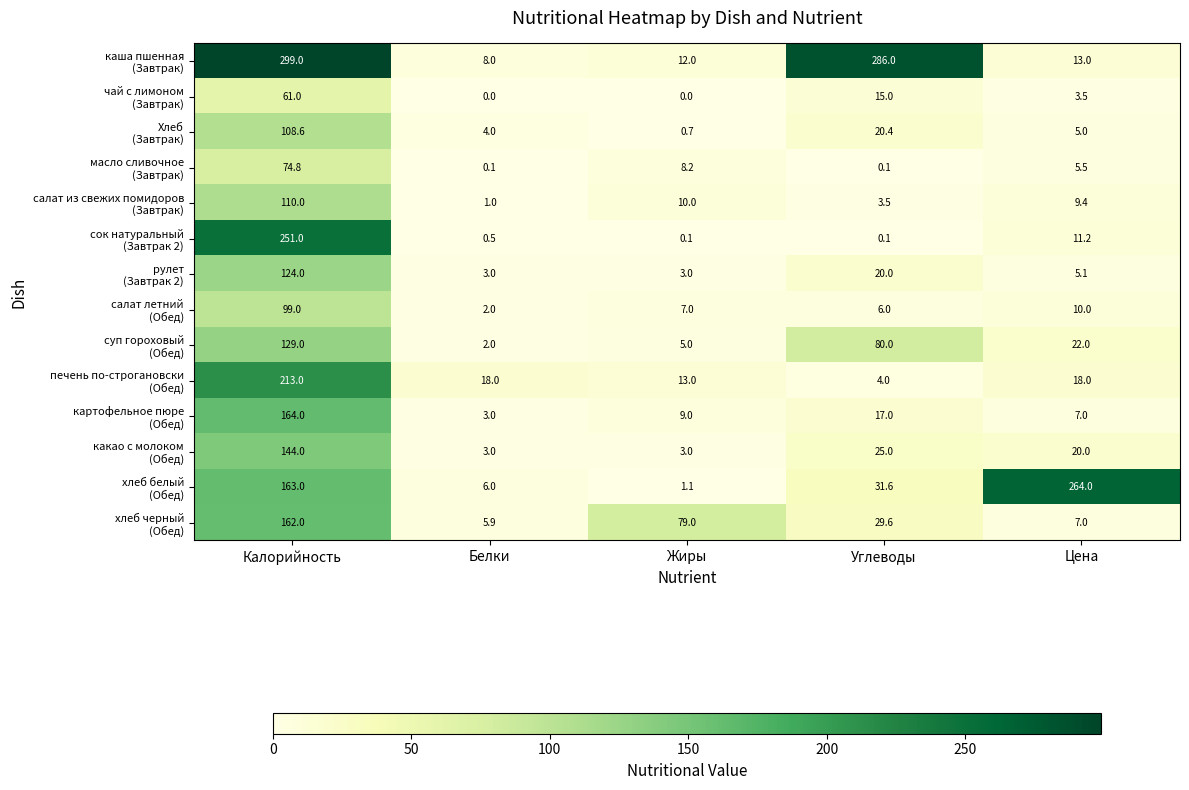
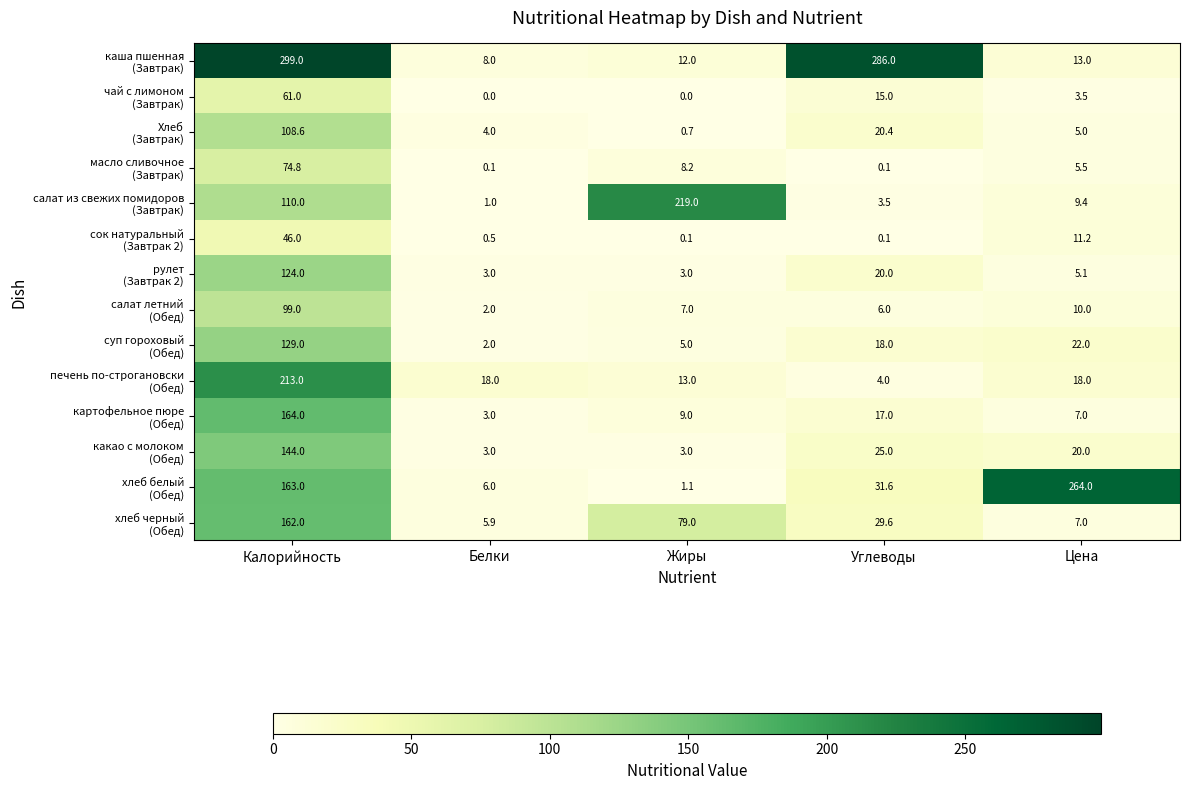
  {
    "каша пшенная (Завтрак)": {
      "Калорийность": 299.0,
      "Белки": 8.0,
      "Жиры": 12.0,
      "Углеводы": 286.0,
      "Цена": 13.0
    },
    "чай с лимоном (Завтрак)": {
      "Калорийность": 61.0,
      "Белки": 0.0,
      "Жиры": 0.0,
      "Углеводы": 15.0,
      "Цена": 3.5
    },
    "Хлеб (Завтрак)": {
      "Калорийность": 108.6,
      "Белки": 4.0,
      "Жиры": 0.7,
      "Углеводы": 20.4,
      "Цена": 5.0
    },
    "масло сливочное (Завтрак)": {
      "Калорийность": 74.8,
      "Белки": 0.1,
      "Жиры": 8.2,
      "Углеводы": 0.1,
      "Цена": 5.5
    },
    "салат из свежих помидоров (Завтрак)": {
      "Калорийность": 110.0,
      "Белки": 1.0,
-     "Жиры": 10.0,
+     "Жиры": 219.0,
      "Углеводы": 3.5,
      "Цена": 9.4
    },
    "сок натуральный (Завтрак 2)": {
-     "Калорийность": 251.0,
+     "Калорийность": 46.0,
      "Белки": 0.5,
      "Жиры": 0.1,
      "Углеводы": 0.1,
      "Цена": 11.2
    },
    "рулет (Завтрак 2)": {
      "Калорийность": 124.0,
      "Белки": 3.0,
      "Жиры": 3.0,
      "Углеводы": 20.0,
      "Цена": 5.1
    },
    "салат летний (Обед)": {
      "Калорийность": 99.0,
      "Белки": 2.0,
      "Жиры": 7.0,
      "Углеводы": 6.0,
      "Цена": 10.0
    },
    "суп гороховый (Обед)": {
      "Калорийность": 129.0,
      "Белки": 2.0,
      "Жиры": 5.0,
-     "Углеводы": 80.0,
+     "Углеводы": 18.0,
      "Цена": 22.0
    },
    "печень по-строгановски (Обед)": {
      "Калорийность": 213.0,
      "Белки": 18.0,
      "Жиры": 13.0,
      "Углеводы": 4.0,
      "Цена": 18.0
    },
    "картофельное пюре (Обед)": {
      "Калорийность": 164.0,
      "Белки": 3.0,
      "Жиры": 9.0,
      "Углеводы": 17.0,
      "Цена": 7.0
    },
    "какао с молоком (Обед)": {
      "Калорийность": 144.0,
      "Белки": 3.0,
      "Жиры": 3.0,
      "Углеводы": 25.0,
      "Цена": 20.0
    },
    "хлеб белый (Обед)": {
      "Калорийность": 163.0,
      "Белки": 6.0,
      "Жиры": 1.1,
      "Углеводы": 31.6,
      "Цена": 264.0
    },
    "хлеб черный (Обед)": {
      "Калорийность": 162.0,
      "Белки": 5.9,
      "Жиры": 79.0,
      "Углеводы": 29.6,
      "Цена": 7.0
    }
  }
